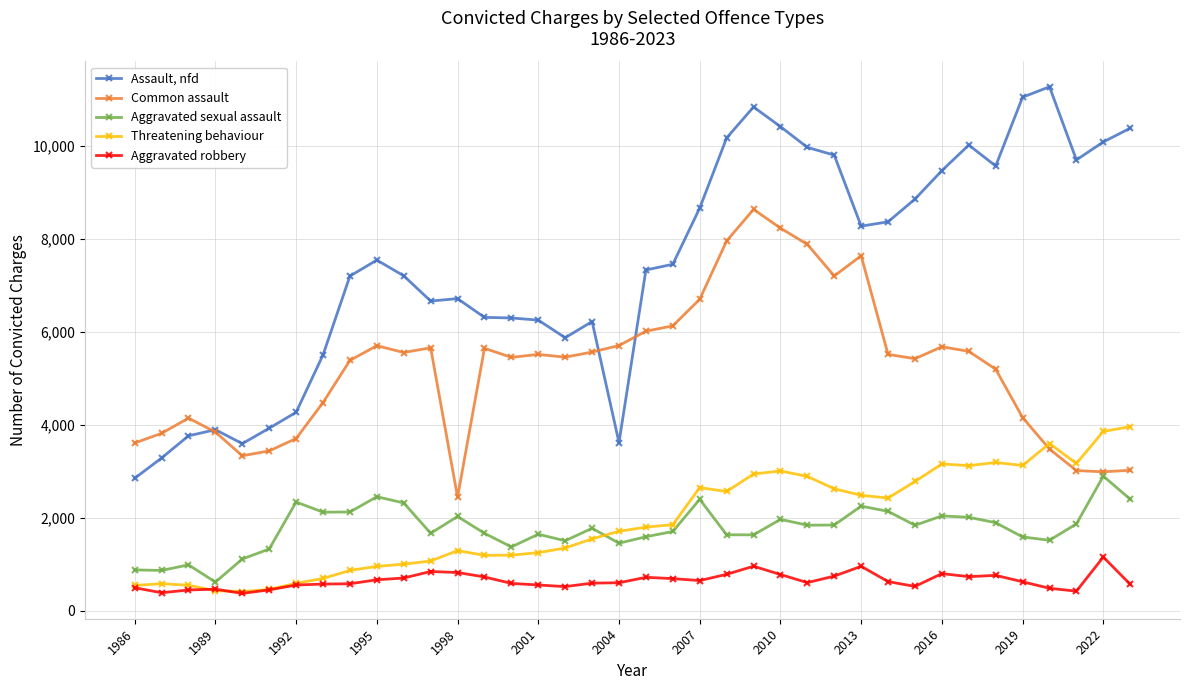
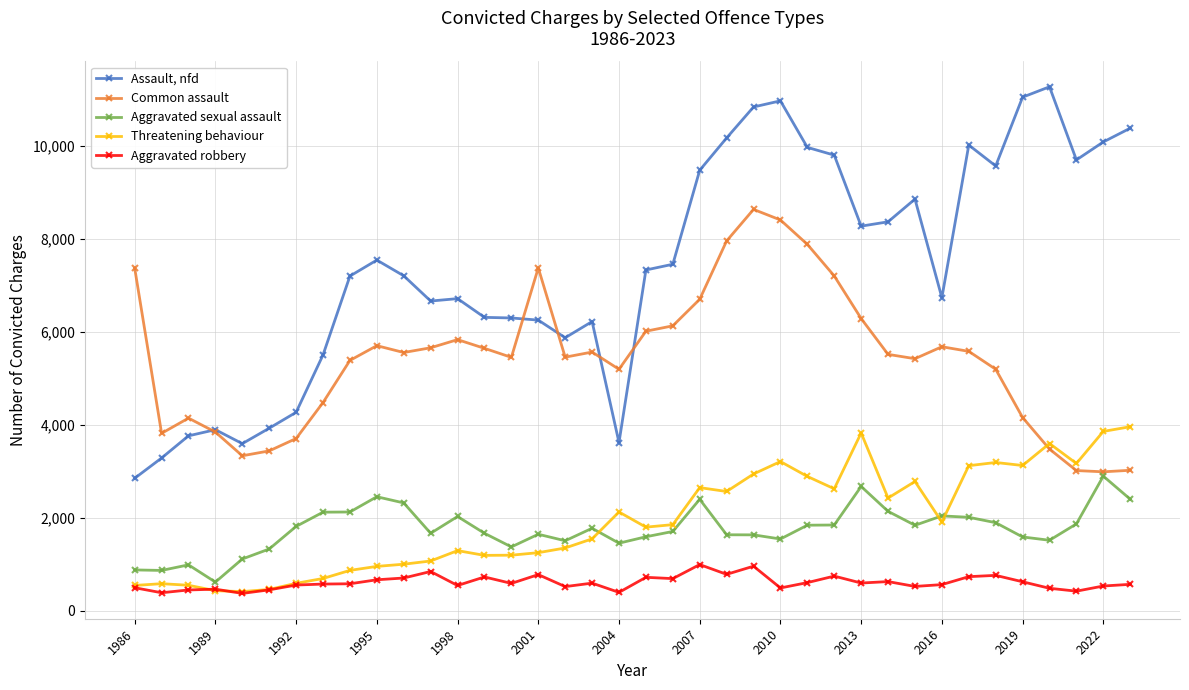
  {
    "Assault, nfd": {
      "1986": "2,800",
      "1992": "4,300",
      "1995": "7,500",
      "1998": "6,700",
      "2001": "6,200",
      "2004": "3,600",
-     "2007": "8,700",
-     "2010": "10,400",
+     "2007": "9,500",
+     "2010": "11,000",
      "2013": "8,300",
-     "2016": "9,500",
+     "2016": "6,700",
      "2019": "11,000",
      "2022": "10,100"
    },
    "Common assault": {
-     "1986": "3,600",
+     "1986": "7,400",
      "1992": "3,700",
      "1995": "5,700",
-     "1998": "2,400",
-     "2001": "5,500",
-     "2004": "5,700",
+     "1998": "5,800",
+     "2001": "7,400",
+     "2004": "5,200",
      "2007": "6,700",
-     "2010": "8,200",
-     "2013": "7,600",
+     "2010": "8,400",
+     "2013": "6,300",
      "2016": "5,700",
      "2019": "4,200",
      "2022": "3,000"
    },
    "Aggravated sexual assault": {
      "1986": "900",
      "1989": "600",
-     "1992": "2,300",
+     "1992": "1,800",
      "1995": "2,400",
      "1998": "2,000",
      "2001": "1,600",
      "2004": "1,400",
      "2007": "2,400",
-     "2010": "2,000",
-     "2013": "2,200",
+     "2010": "1,500",
+     "2013": "2,700",
      "2016": "2,000",
      "2019": "1,600",
      "2022": "2,900"
    },
    "Threatening behaviour": {
      "1995": "1,000",
      "1998": "1,300",
      "2001": "1,200",
-     "2004": "1,700",
+     "2004": "2,100",
      "2007": "2,600",
-     "2010": "3,000",
-     "2013": "2,500",
-     "2016": "3,200",
+     "2010": "3,200",
+     "2013": "3,800",
+     "2016": "1,900",
      "2019": "3,100",
      "2022": "3,900"
    },
    "Aggravated robbery": {
      "1995": "700",
-     "1998": "800",
-     "2001": "600",
-     "2004": "600",
-     "2007": "600",
-     "2010": "800",
-     "2013": "1,000",
-     "2016": "800",
+     "1998": "500",
+     "2001": "800",
+     "2004": "400",
+     "2007": "1,000",
+     "2010": "500",
+     "2013": "600",
+     "2016": "600",
      "2019": "600",
-     "2022": "1,200"
+     "2022": "500"
    }
  }
